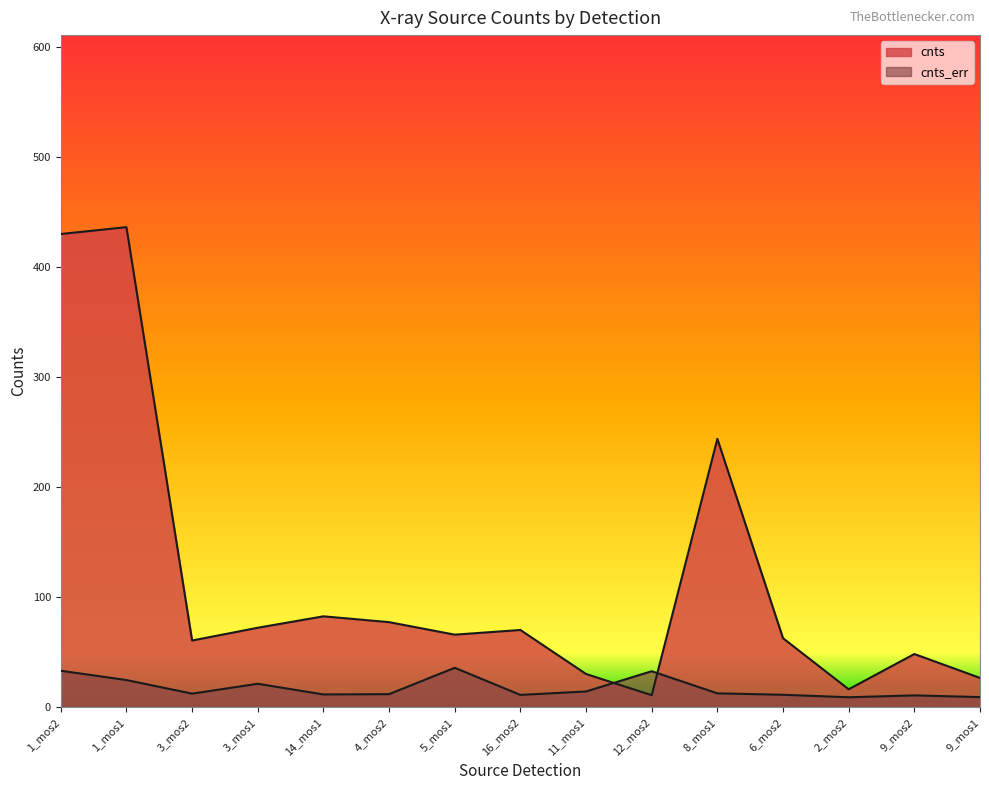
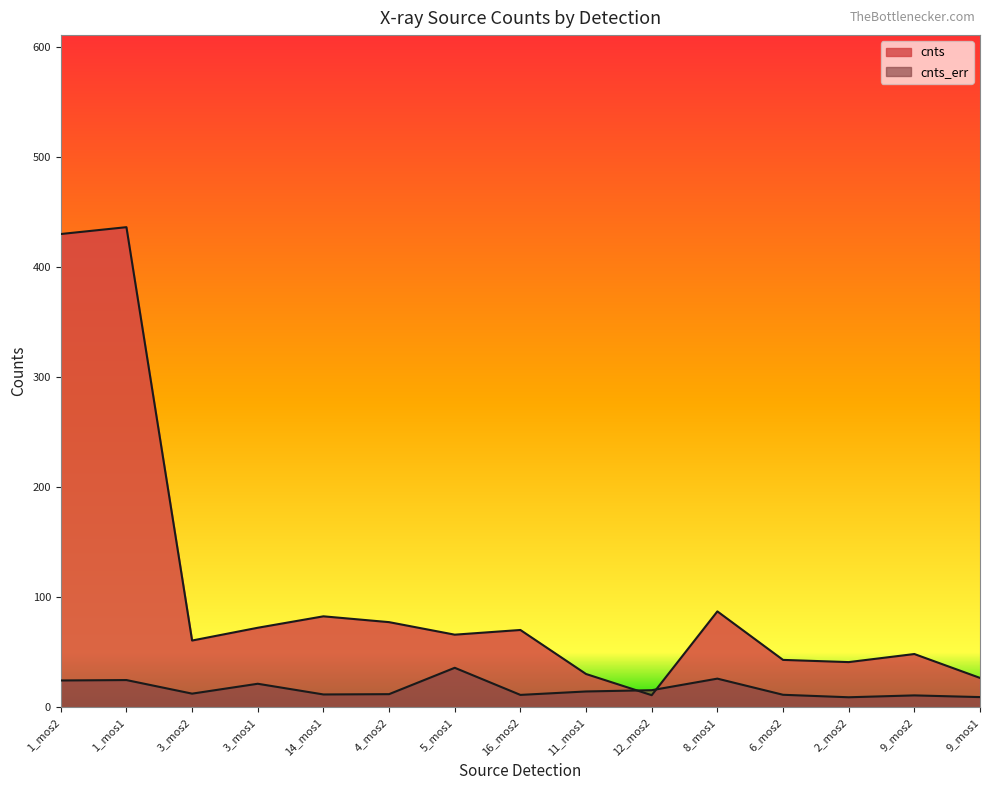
  {
    "cnts": {
      "1_mos2": 430,
      "1_mos1": 436,
      "3_mos2": 61,
      "3_mos1": 72,
      "14_mos1": 83,
      "4_mos2": 77,
      "5_mos1": 66,
      "16_mos2": 70,
      "11_mos1": 30,
      "12_mos2": 11,
-     "8_mos1": 244,
-     "6_mos2": 63,
-     "2_mos2": 16,
+     "8_mos1": 87,
+     "6_mos2": 43,
+     "2_mos2": 41,
      "9_mos2": 48,
      "9_mos1": 27
    },
    "cnts_err": {
-     "1_mos2": 33,
+     "1_mos2": 24,
      "1_mos1": 25,
      "3_mos2": 12,
      "3_mos1": 21,
      "14_mos1": 12,
      "4_mos2": 12,
      "5_mos1": 36,
      "16_mos2": 11,
      "11_mos1": 14,
-     "12_mos2": 33,
-     "8_mos1": 13,
+     "12_mos2": 16,
+     "8_mos1": 26,
      "6_mos2": 11,
      "2_mos2": 9,
      "9_mos2": 11,
      "9_mos1": 9
    }
  }
